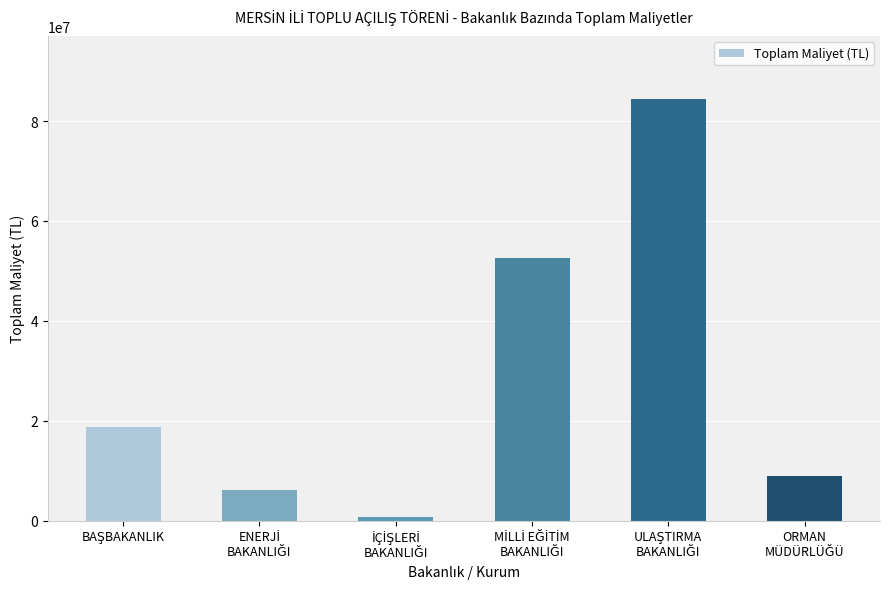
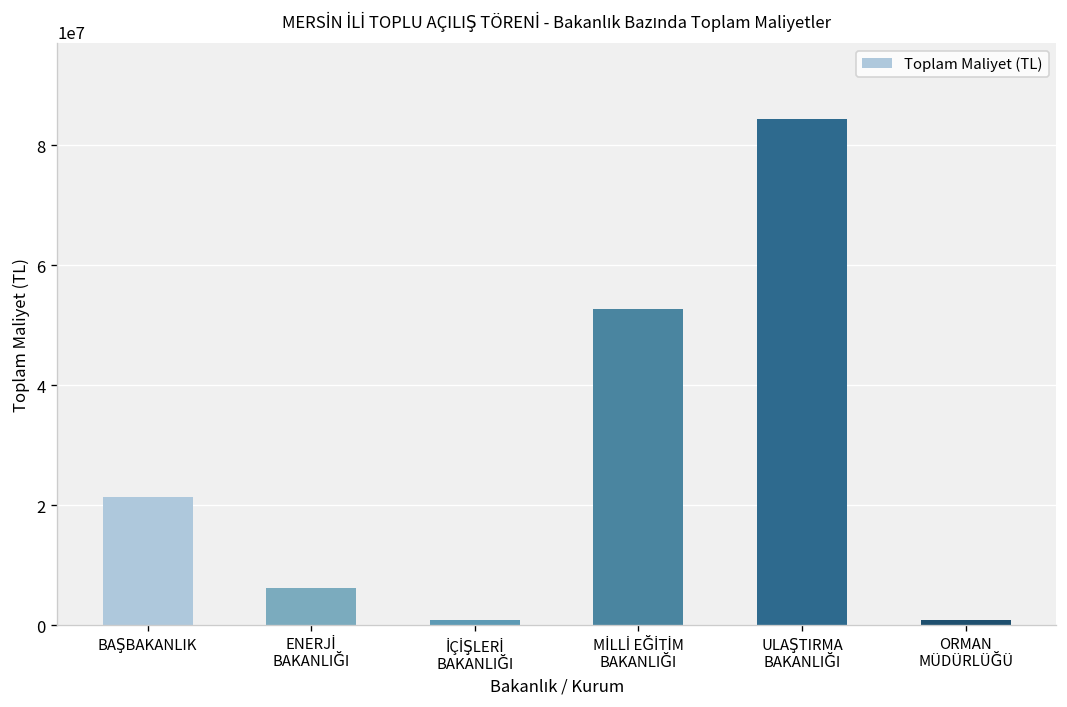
  {
-   "BAŞBAKANLIK": 19000000,
+   "BAŞBAKANLIK": 21000000,
    "ENERJİ BAKANLIĞI": 6000000,
    "İÇİŞLERİ BAKANLIĞI": 1000000,
    "MİLLİ EĞİTİM BAKANLIĞI": 53000000,
    "ULAŞTIRMA BAKANLIĞI": 84000000,
-   "ORMAN MÜDÜRLÜĞÜ": 9000000
+   "ORMAN MÜDÜRLÜĞÜ": 1000000
  }
